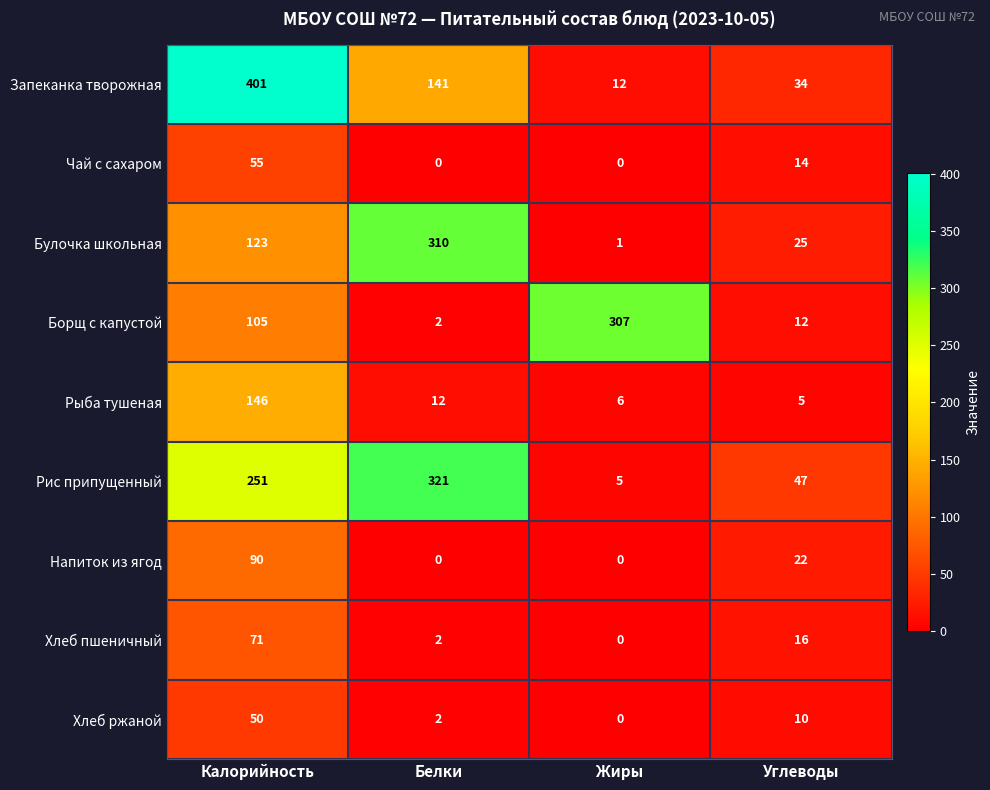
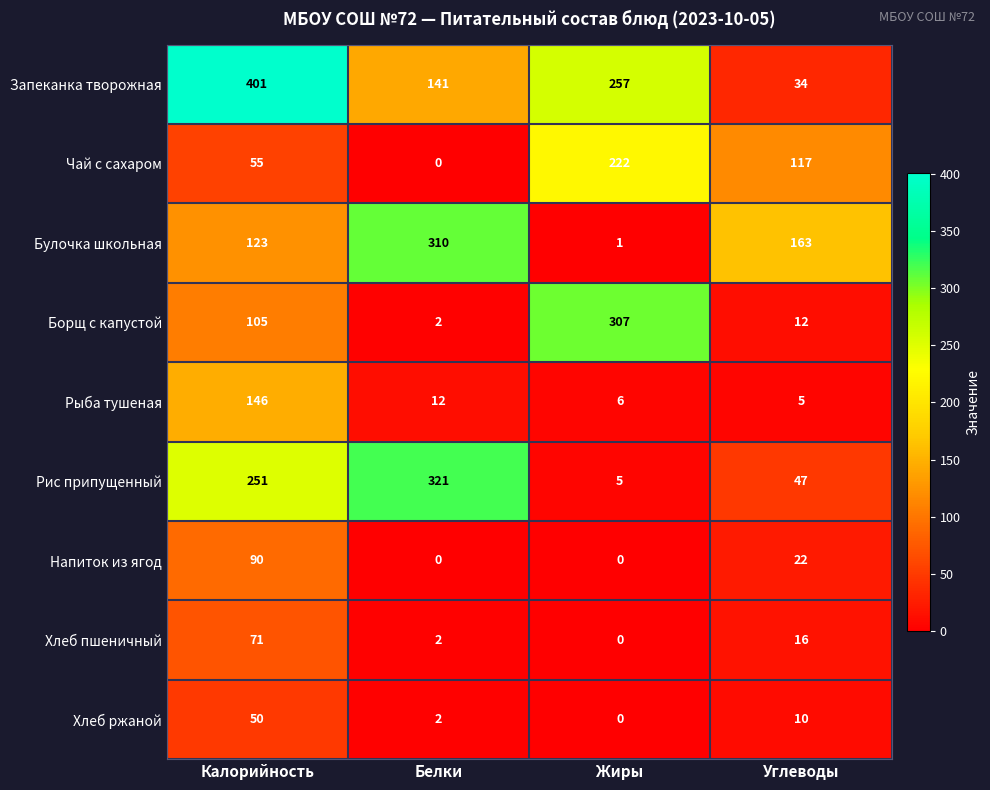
  {
    "Запеканка творожная": {
      "Калорийность": 401,
      "Белки": 141,
-     "Жиры": 12,
+     "Жиры": 257,
      "Углеводы": 34
    },
    "Чай с сахаром": {
      "Калорийность": 55,
      "Белки": 0,
-     "Жиры": 0,
-     "Углеводы": 14
+     "Жиры": 222,
+     "Углеводы": 117
    },
    "Булочка школьная": {
      "Калорийность": 123,
      "Белки": 310,
      "Жиры": 1,
-     "Углеводы": 25
+     "Углеводы": 163
    },
    "Борщ с капустой": {
      "Калорийность": 105,
      "Белки": 2,
      "Жиры": 307,
      "Углеводы": 12
    },
    "Рыба тушеная": {
      "Калорийность": 146,
      "Белки": 12,
      "Жиры": 6,
      "Углеводы": 5
    },
    "Рис припущенный": {
      "Калорийность": 251,
      "Белки": 321,
      "Жиры": 5,
      "Углеводы": 47
    },
    "Напиток из ягод": {
      "Калорийность": 90,
      "Белки": 0,
      "Жиры": 0,
      "Углеводы": 22
    },
    "Хлеб пшеничный": {
      "Калорийность": 71,
      "Белки": 2,
      "Жиры": 0,
      "Углеводы": 16
    },
    "Хлеб ржаной": {
      "Калорийность": 50,
      "Белки": 2,
      "Жиры": 0,
      "Углеводы": 10
    }
  }
